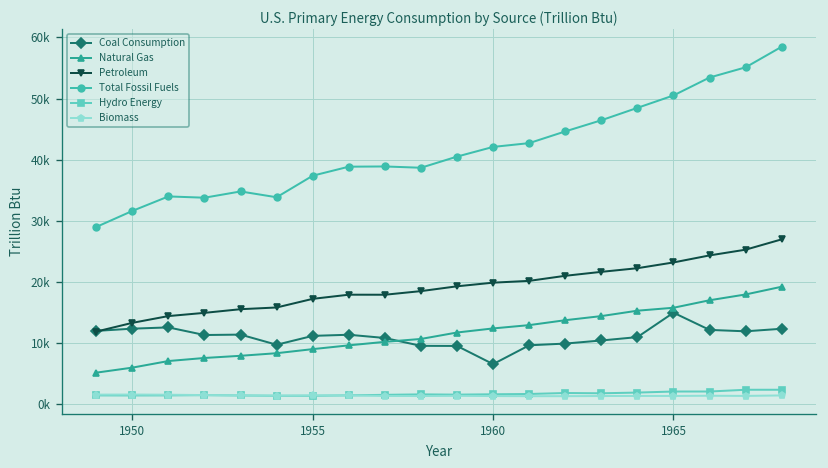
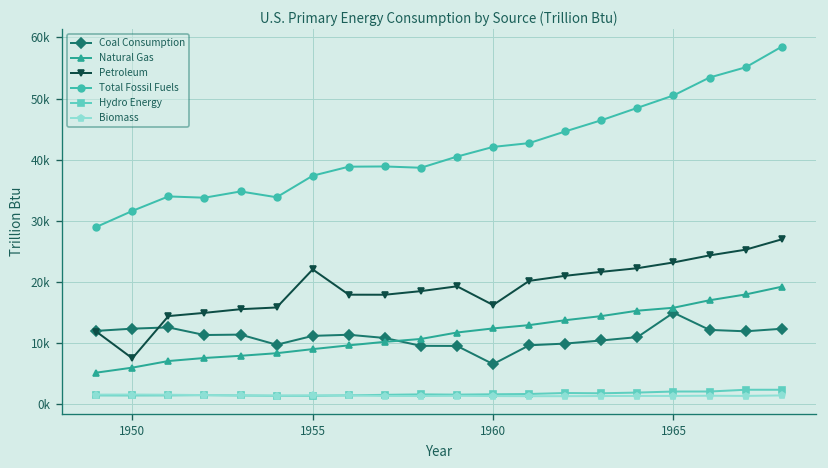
  {
    "Coal Consumption": {
      "1950": 12000,
      "1955": 11000,
      "1960": 7000,
      "1965": 15000
    },
    "Petroleum": {
-     "1950": 13000,
-     "1955": 17000,
-     "1960": 20000,
+     "1950": 7000,
+     "1955": 22000,
+     "1960": 16000,
      "1965": 23000
    }
  }
